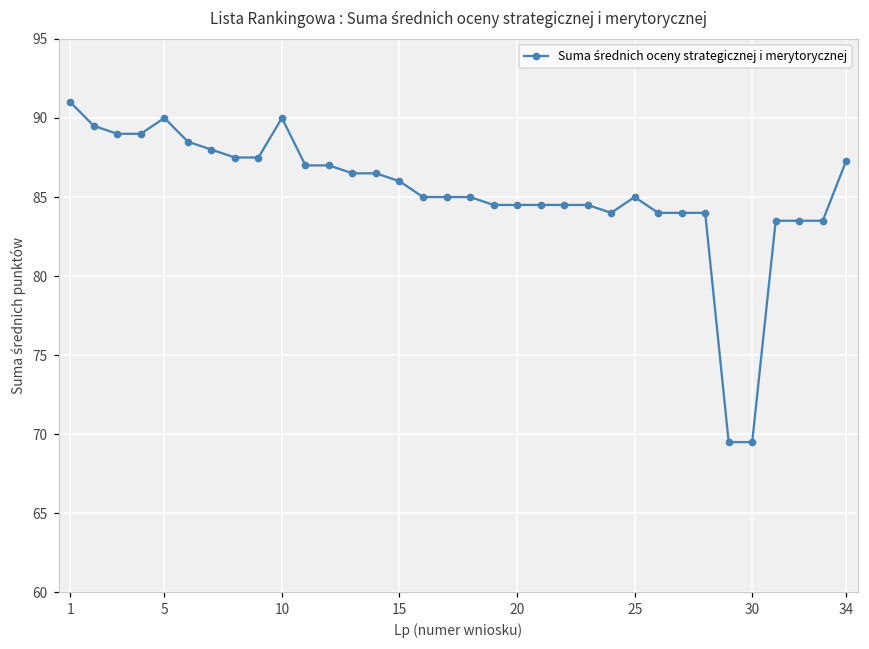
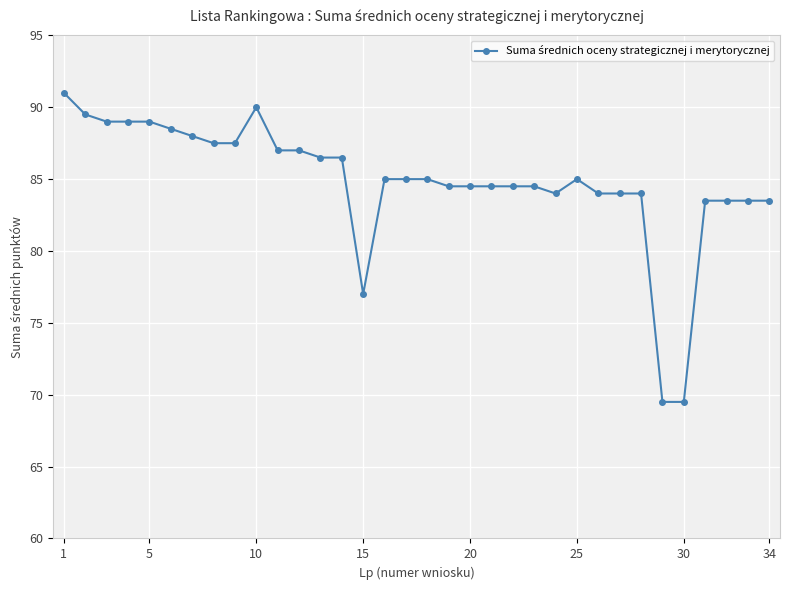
  {
    "1": 91.0,
-   "5": 90,
+   "5": 89,
    "10": 90.0,
-   "15": 86,
+   "15": 77,
    "20": 84.5,
    "25": 85.0,
    "30": 69.5,
-   "34": 87.3
+   "34": 83.5
  }
